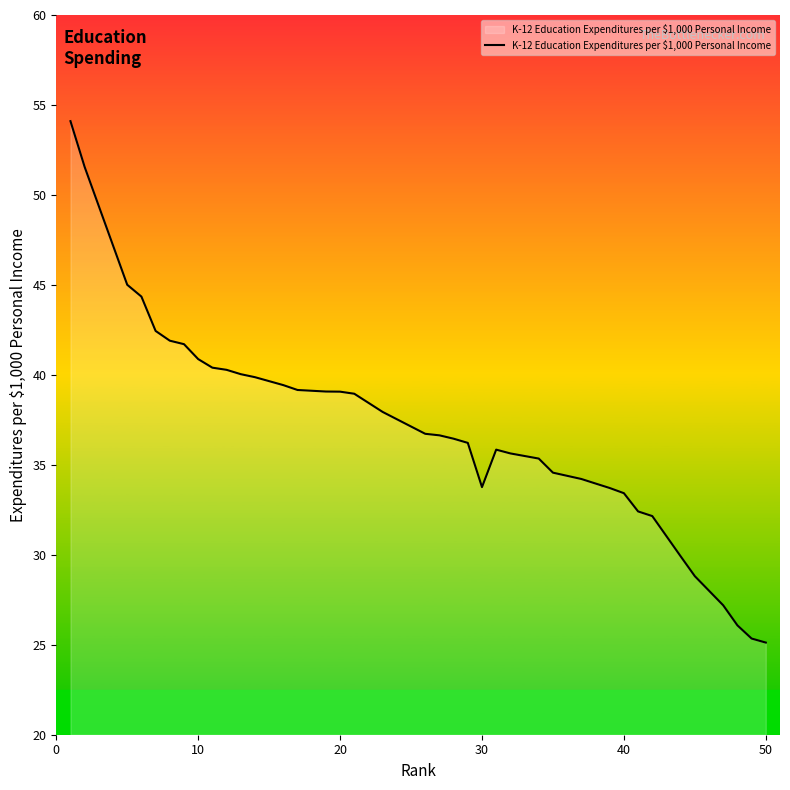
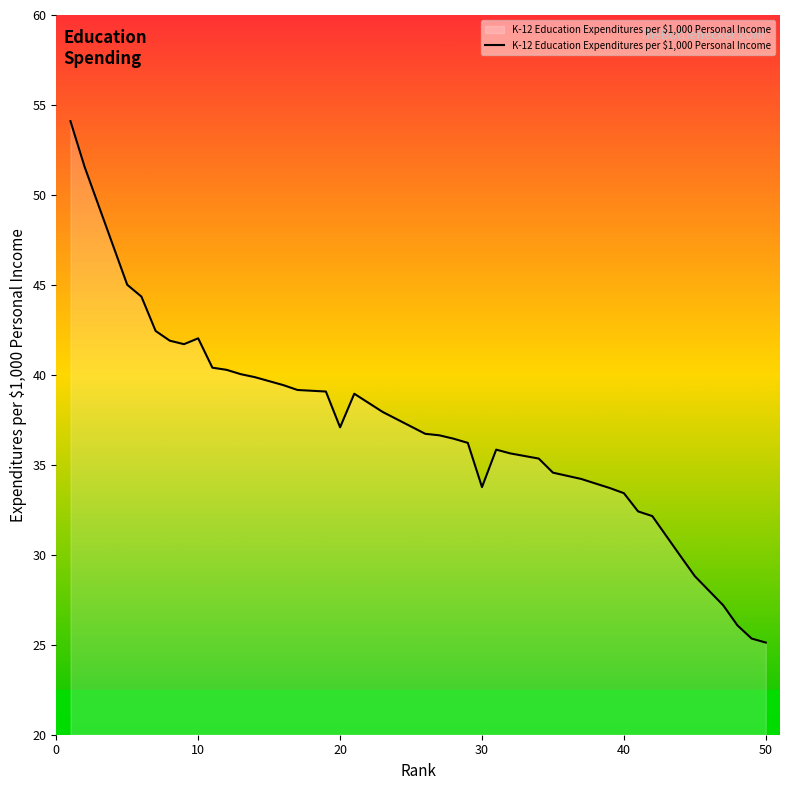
  {
-   "10": 40.9,
-   "20": 39.1,
+   "10": 42.0,
+   "20": 37.1,
    "30": 33.8,
    "40": 33.4,
    "50": 25.1
  }
